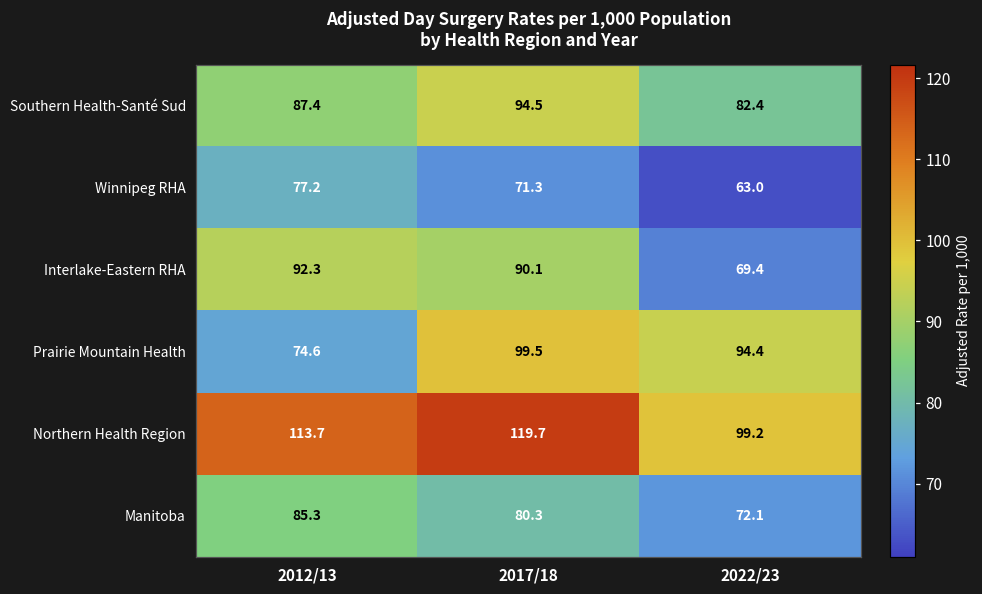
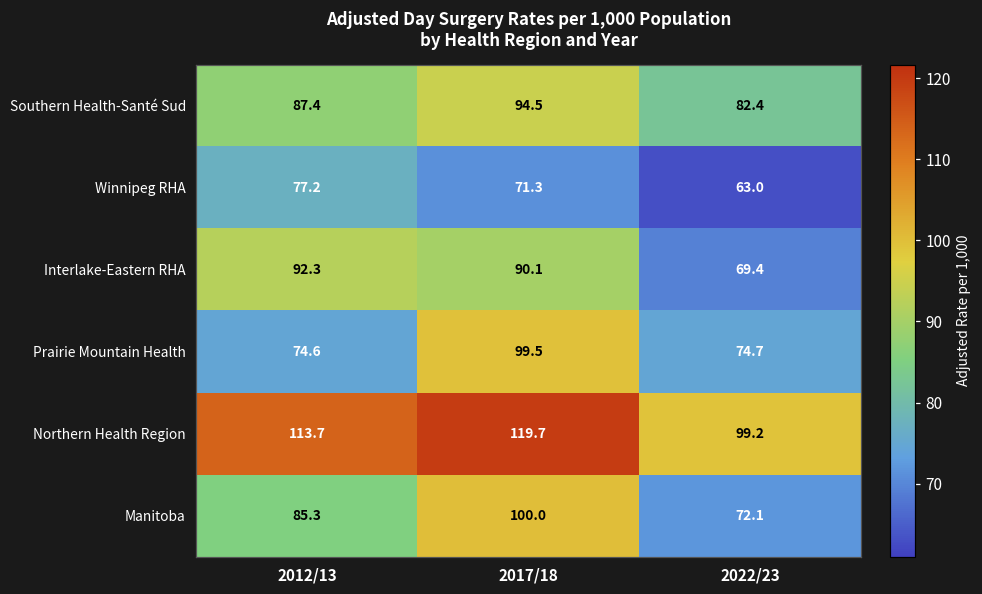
  {
    "Southern Health-Santé Sud": {
      "2012/13": 87.4,
      "2017/18": 94.5,
      "2022/23": 82.4
    },
    "Winnipeg RHA": {
      "2012/13": 77.2,
      "2017/18": 71.3,
      "2022/23": 63.0
    },
    "Interlake-Eastern RHA": {
      "2012/13": 92.3,
      "2017/18": 90.1,
      "2022/23": 69.4
    },
    "Prairie Mountain Health": {
      "2012/13": 74.6,
      "2017/18": 99.5,
-     "2022/23": 94.4
+     "2022/23": 74.7
    },
    "Northern Health Region": {
      "2012/13": 113.7,
      "2017/18": 119.7,
      "2022/23": 99.2
    },
    "Manitoba": {
      "2012/13": 85.3,
-     "2017/18": 80.3,
+     "2017/18": 100.0,
      "2022/23": 72.1
    }
  }
